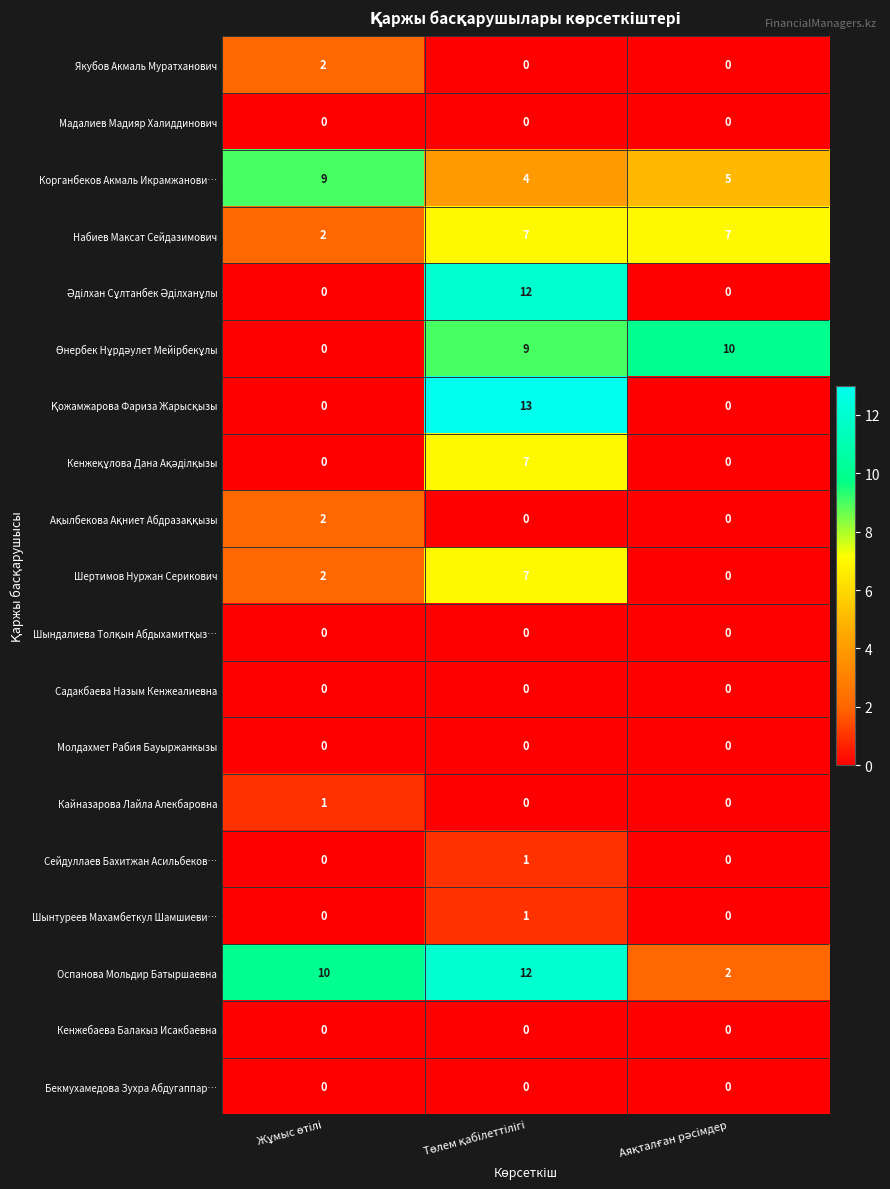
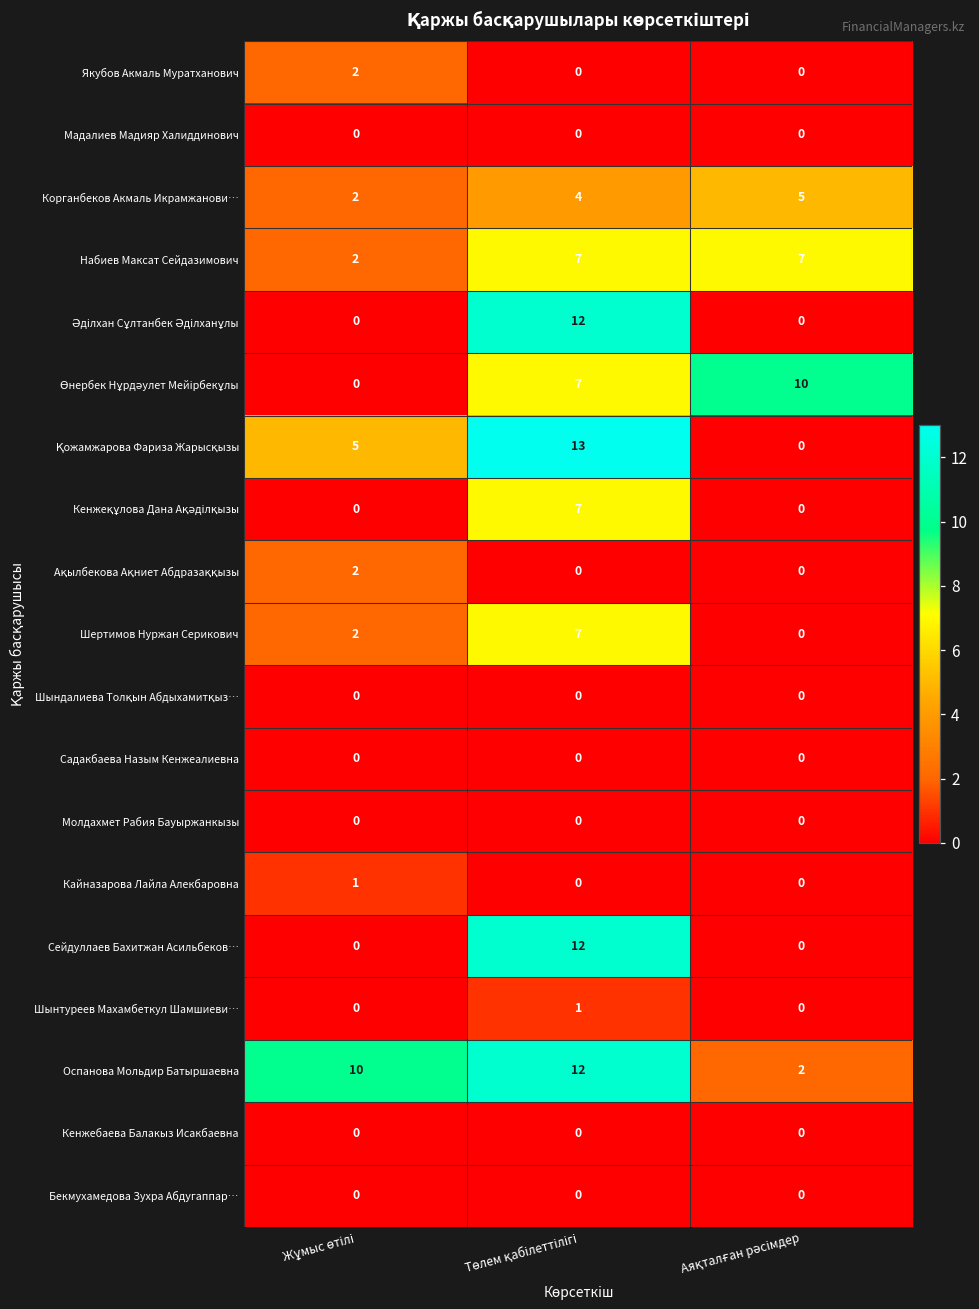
  {
    "Якубов Акмаль Муратханович": {
      "Жұмыс өтілі": 2,
      "Төлем қабілеттілігі": 0,
      "Аяқталған рәсімдер": 0
    },
    "Мадалиев Мадияр Халиддинович": {
      "Жұмыс өтілі": 0,
      "Төлем қабілеттілігі": 0,
      "Аяқталған рәсімдер": 0
    },
    "Корганбеков Акмаль Икрамжанови…": {
-     "Жұмыс өтілі": 9,
+     "Жұмыс өтілі": 2,
      "Төлем қабілеттілігі": 4,
      "Аяқталған рәсімдер": 5
    },
    "Набиев Максат Сейдазимович": {
      "Жұмыс өтілі": 2,
      "Төлем қабілеттілігі": 7,
      "Аяқталған рәсімдер": 7
    },
    "Әділхан Сұлтанбек Әділханұлы": {
      "Жұмыс өтілі": 0,
      "Төлем қабілеттілігі": 12,
      "Аяқталған рәсімдер": 0
    },
    "Өнербек Нұрдәулет Мейірбекұлы": {
      "Жұмыс өтілі": 0,
-     "Төлем қабілеттілігі": 9,
+     "Төлем қабілеттілігі": 7,
      "Аяқталған рәсімдер": 10
    },
    "Қожамжарова Фариза Жарысқызы": {
-     "Жұмыс өтілі": 0,
+     "Жұмыс өтілі": 5,
      "Төлем қабілеттілігі": 13,
      "Аяқталған рәсімдер": 0
    },
    "Кенжеқұлова Дана Ақәділқызы": {
      "Жұмыс өтілі": 0,
      "Төлем қабілеттілігі": 7,
      "Аяқталған рәсімдер": 0
    },
    "Ақылбекова Ақниет Абдразаққызы": {
      "Жұмыс өтілі": 2,
      "Төлем қабілеттілігі": 0,
      "Аяқталған рәсімдер": 0
    },
    "Шертимов Нуржан Серикович": {
      "Жұмыс өтілі": 2,
      "Төлем қабілеттілігі": 7,
      "Аяқталған рәсімдер": 0
    },
    "Шындалиева Толқын Абдыхамитқыз…": {
      "Жұмыс өтілі": 0,
      "Төлем қабілеттілігі": 0,
      "Аяқталған рәсімдер": 0
    },
    "Садакбаева Назым Кенжеалиевна": {
      "Жұмыс өтілі": 0,
      "Төлем қабілеттілігі": 0,
      "Аяқталған рәсімдер": 0
    },
    "Молдахмет Рабия Бауыржанкызы": {
      "Жұмыс өтілі": 0,
      "Төлем қабілеттілігі": 0,
      "Аяқталған рәсімдер": 0
    },
    "Кайназарова Лайла Алекбаровна": {
      "Жұмыс өтілі": 1,
      "Төлем қабілеттілігі": 0,
      "Аяқталған рәсімдер": 0
    },
    "Сейдуллаев Бахитжан Асильбеков…": {
      "Жұмыс өтілі": 0,
-     "Төлем қабілеттілігі": 1,
+     "Төлем қабілеттілігі": 12,
      "Аяқталған рәсімдер": 0
    },
    "Шынтуреев Махамбеткул Шамшиеви…": {
      "Жұмыс өтілі": 0,
      "Төлем қабілеттілігі": 1,
      "Аяқталған рәсімдер": 0
    },
    "Оспанова Мольдир Батыршаевна": {
      "Жұмыс өтілі": 10,
      "Төлем қабілеттілігі": 12,
      "Аяқталған рәсімдер": 2
    },
    "Кенжебаева Балакыз Исакбаевна": {
      "Жұмыс өтілі": 0,
      "Төлем қабілеттілігі": 0,
      "Аяқталған рәсімдер": 0
    },
    "Бекмухамедова Зухра Абдугаппар…": {
      "Жұмыс өтілі": 0,
      "Төлем қабілеттілігі": 0,
      "Аяқталған рәсімдер": 0
    }
  }
